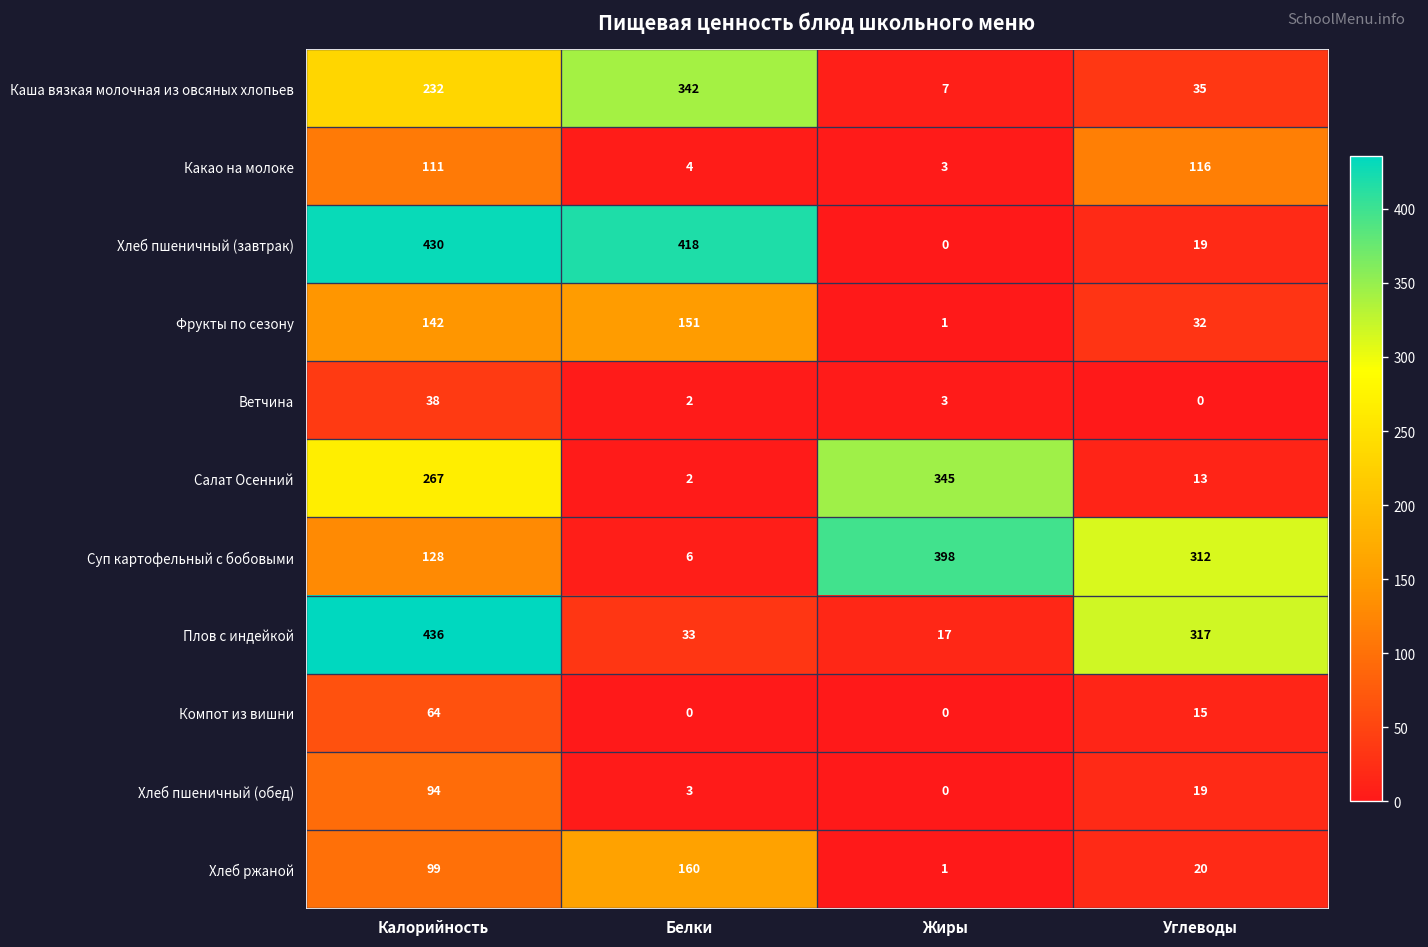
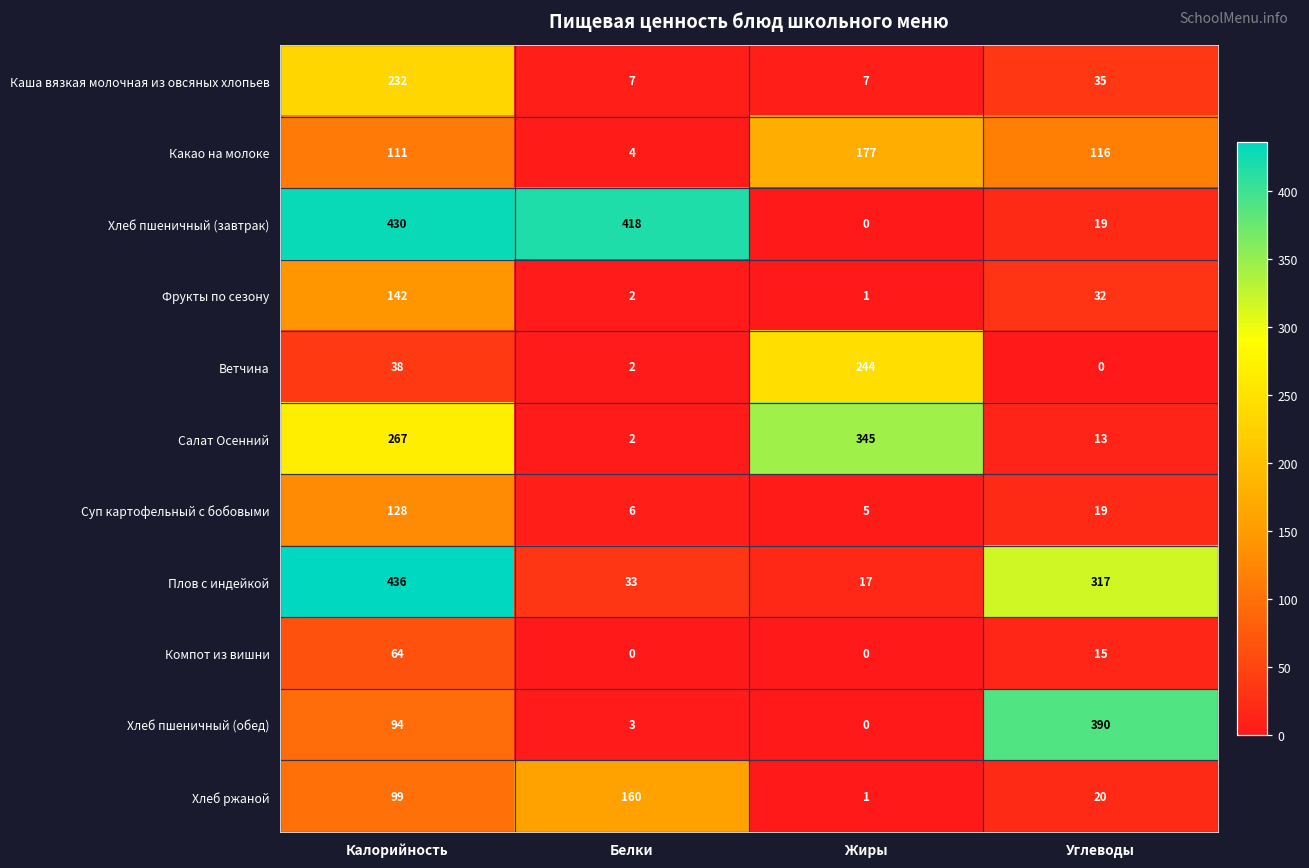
  {
    "Каша вязкая молочная из овсяных хлопьев": {
      "Калорийность": 232,
-     "Белки": 342,
+     "Белки": 7,
      "Жиры": 7,
      "Углеводы": 35
    },
    "Какао на молоке": {
      "Калорийность": 111,
      "Белки": 4,
-     "Жиры": 3,
+     "Жиры": 177,
      "Углеводы": 116
    },
    "Хлеб пшеничный (завтрак)": {
      "Калорийность": 430,
      "Белки": 418,
      "Жиры": 0,
      "Углеводы": 19
    },
    "Фрукты по сезону": {
      "Калорийность": 142,
-     "Белки": 151,
+     "Белки": 2,
      "Жиры": 1,
      "Углеводы": 32
    },
    "Ветчина": {
      "Калорийность": 38,
      "Белки": 2,
-     "Жиры": 3,
+     "Жиры": 244,
      "Углеводы": 0
    },
    "Салат Осенний": {
      "Калорийность": 267,
      "Белки": 2,
      "Жиры": 345,
      "Углеводы": 13
    },
    "Суп картофельный с бобовыми": {
      "Калорийность": 128,
      "Белки": 6,
-     "Жиры": 398,
-     "Углеводы": 312
+     "Жиры": 5,
+     "Углеводы": 19
    },
    "Плов с индейкой": {
      "Калорийность": 436,
      "Белки": 33,
      "Жиры": 17,
      "Углеводы": 317
    },
    "Компот из вишни": {
      "Калорийность": 64,
      "Белки": 0,
      "Жиры": 0,
      "Углеводы": 15
    },
    "Хлеб пшеничный (обед)": {
      "Калорийность": 94,
      "Белки": 3,
      "Жиры": 0,
-     "Углеводы": 19
+     "Углеводы": 390
    },
    "Хлеб ржаной": {
      "Калорийность": 99,
      "Белки": 160,
      "Жиры": 1,
      "Углеводы": 20
    }
  }
